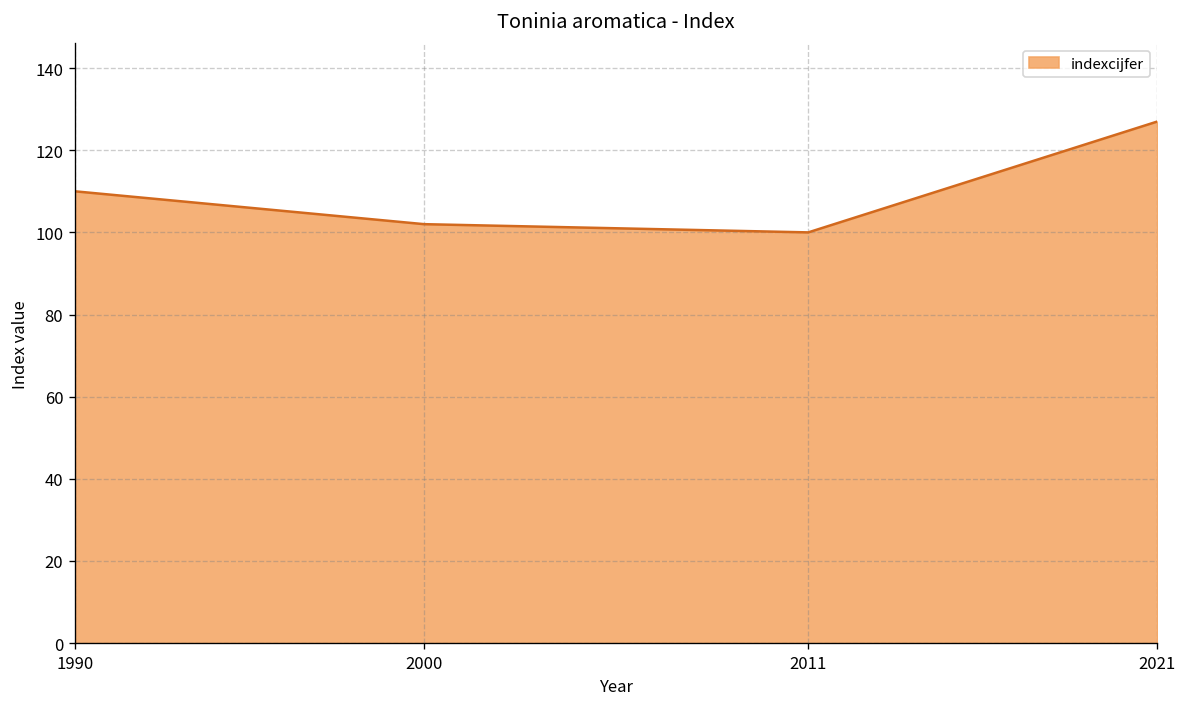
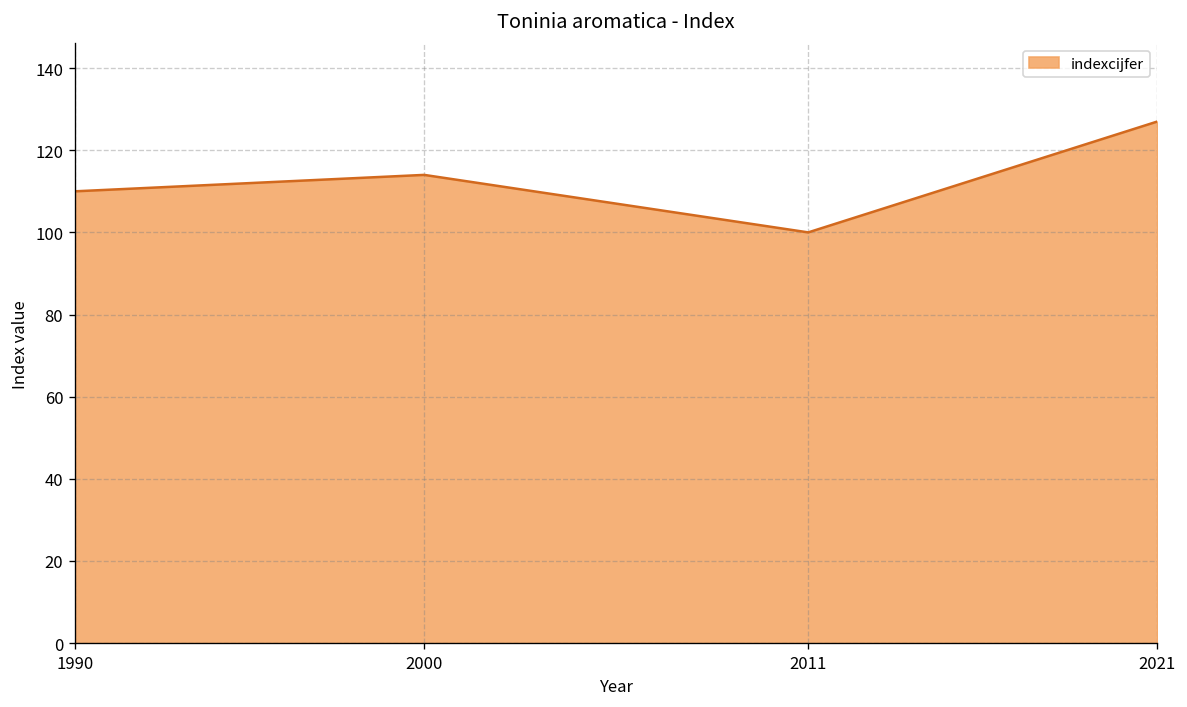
  {
    "1990": 110,
-   "2000": 102,
+   "2000": 114,
    "2011": 100,
    "2021": 127
  }
